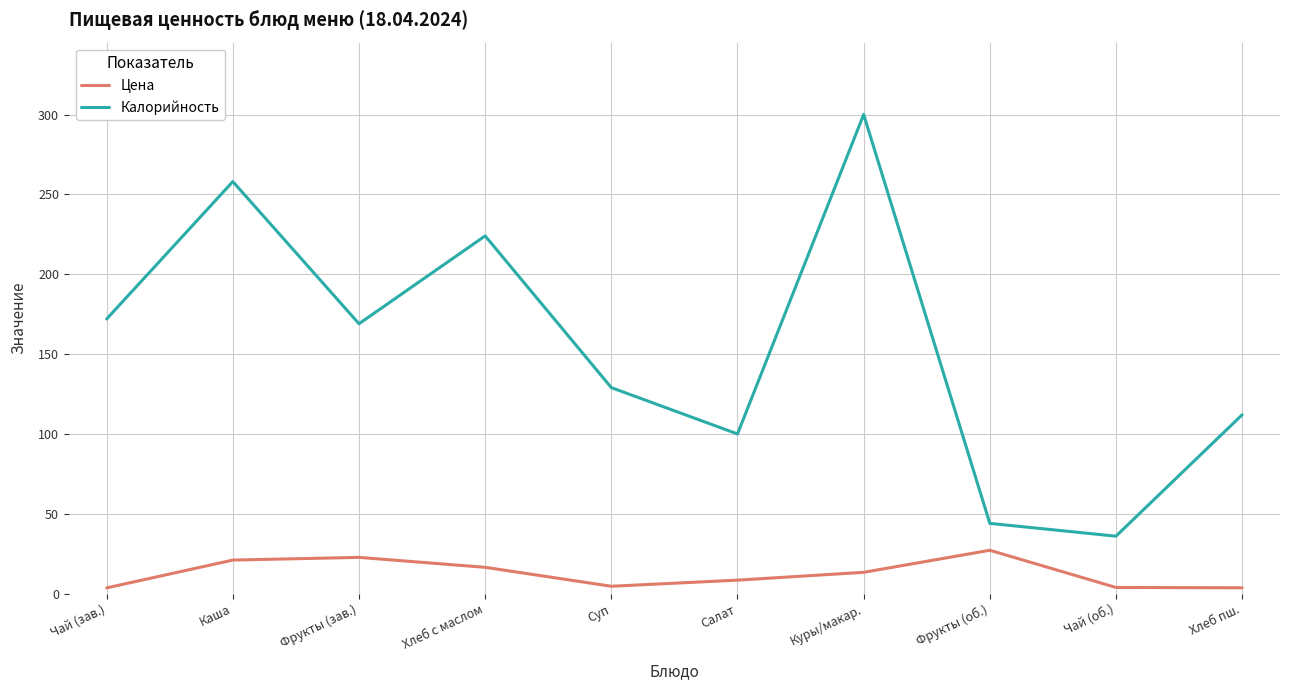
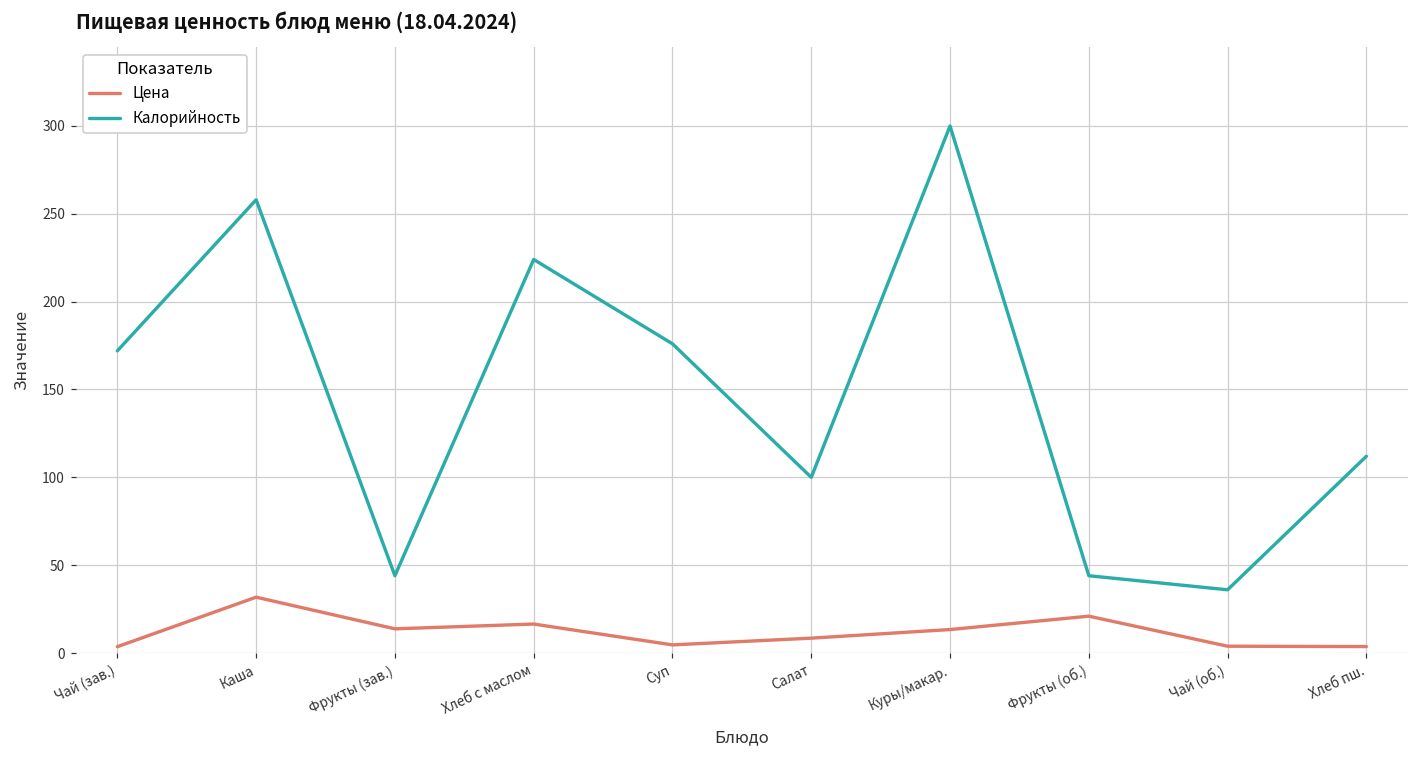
  {
    "Цена": {
      "Чай (зав.)": 4,
-     "Каша": 21,
-     "Фрукты (зав.)": 23,
+     "Каша": 32,
+     "Фрукты (зав.)": 14,
      "Хлеб с маслом": 17,
      "Суп": 5,
      "Салат": 8,
      "Куры/макар.": 13,
-     "Фрукты (об.)": 27,
+     "Фрукты (об.)": 21,
      "Чай (об.)": 4,
      "Хлеб пш.": 4
    },
    "Калорийность": {
      "Чай (зав.)": 172,
      "Каша": 258,
-     "Фрукты (зав.)": 169,
+     "Фрукты (зав.)": 44,
      "Хлеб с маслом": 224,
-     "Суп": 129,
+     "Суп": 176,
      "Салат": 100,
      "Куры/макар.": 300,
      "Фрукты (об.)": 44,
      "Чай (об.)": 36,
      "Хлеб пш.": 112
    }
  }
